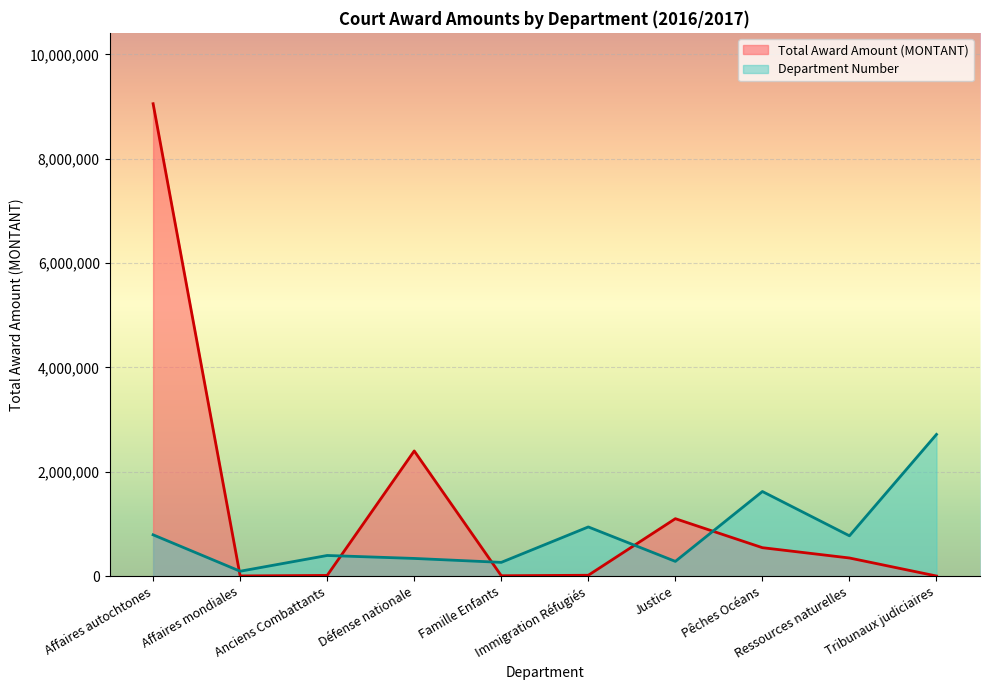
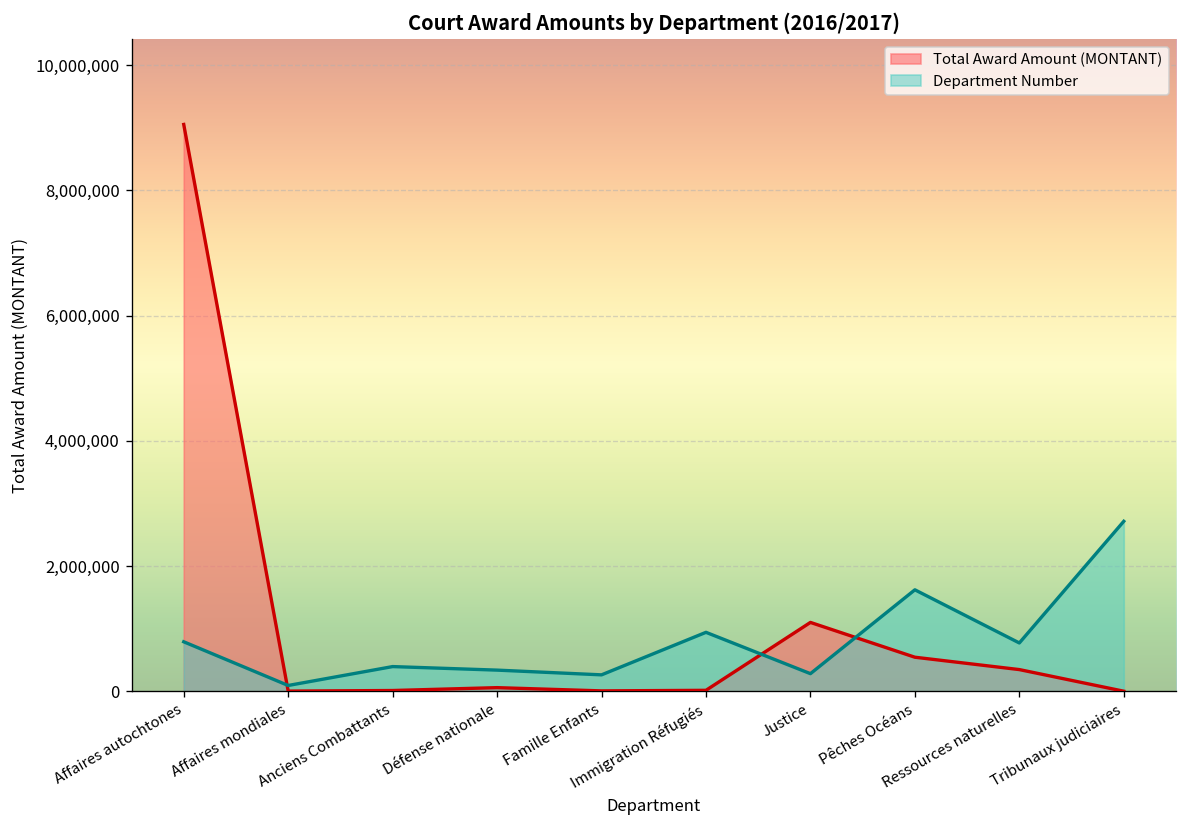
  {
    "Total Award Amount (MONTANT)": {
      "Affaires autochtones": "9,100,000",
      "Affaires mondiales": "0",
      "Anciens Combattants": "0",
-     "Défense nationale": "2,400,000",
+     "Défense nationale": "100,000",
      "Famille Enfants": "0",
      "Immigration Réfugiés": "0",
      "Justice": "1,100,000",
      "Pêches Océans": "500,000",
      "Ressources naturelles": "300,000",
      "Tribunaux judiciaires": "0"
    },
    "Department Number": {
      "Affaires autochtones": "800,000",
      "Affaires mondiales": "100,000",
      "Anciens Combattants": "400,000",
      "Défense nationale": "300,000",
      "Famille Enfants": "300,000",
      "Immigration Réfugiés": "900,000",
      "Justice": "300,000",
      "Pêches Océans": "1,600,000",
      "Ressources naturelles": "800,000",
      "Tribunaux judiciaires": "2,700,000"
    }
  }
